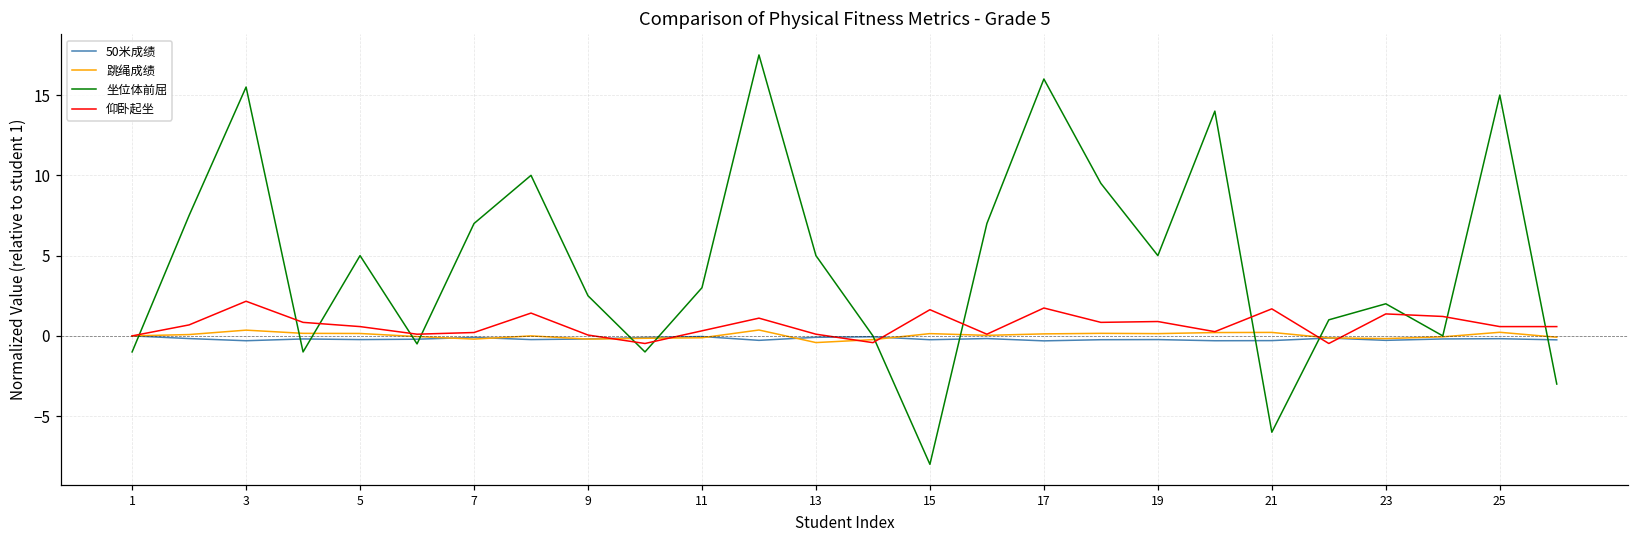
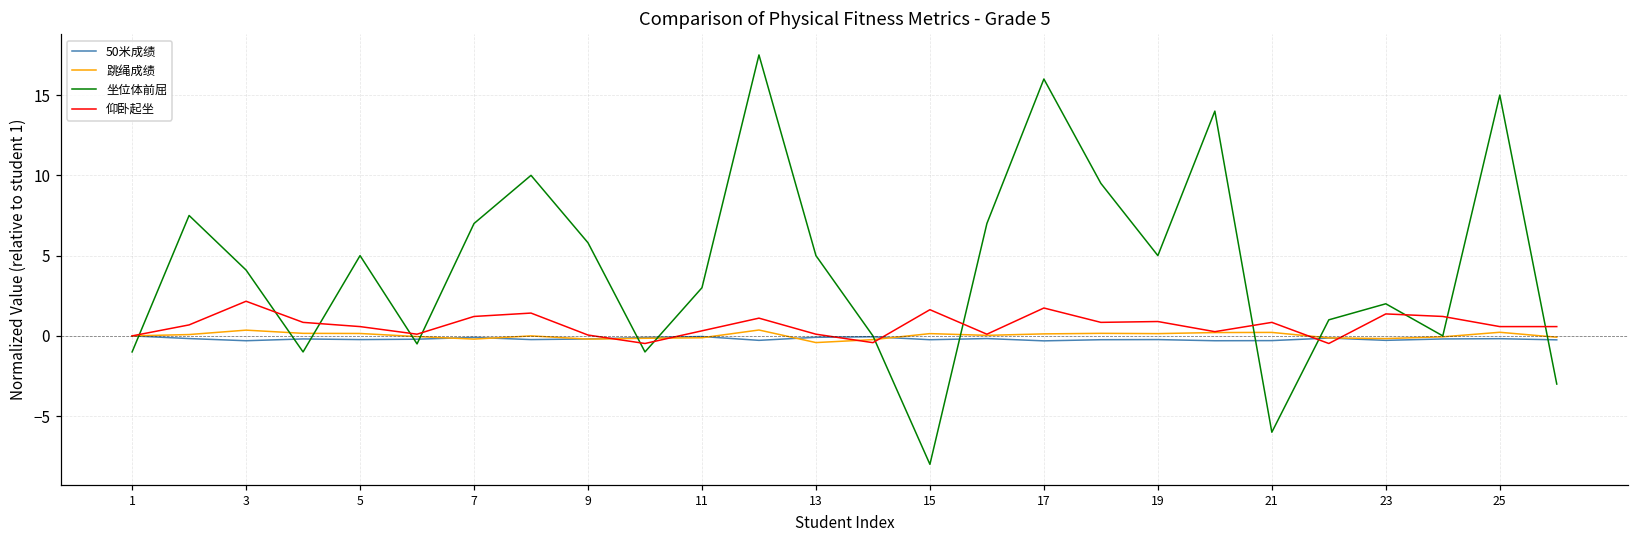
  {
    "50米成绩": {
      "3": -0.3,
      "5": -0.2,
      "13": -0.1,
      "15": -0.2,
      "17": -0.3,
      "19": -0.2,
      "21": -0.3,
      "25": -0.2
    },
    "跳绳成绩": {
      "3": 0.4,
      "5": 0.2,
      "13": -0.4,
      "15": 0.1,
      "17": 0.1,
      "19": 0.1,
      "21": 0.2,
      "25": 0.2
    },
    "坐位体前屈": {
      "1": -1.0,
-     "3": 15.5,
+     "3": 4.1,
      "5": 5.0,
      "7": 7.0,
-     "9": 2.5,
+     "9": 5.8,
      "11": 3.0,
      "13": 5.0,
      "15": -8.0,
      "17": 16.0,
      "19": 5.0,
      "21": -6.0,
      "23": 2.0,
      "25": 15.0
    },
    "仰卧起坐": {
      "3": 2.2,
      "5": 0.6,
-     "7": 0.2,
+     "7": 1.2,
      "9": 0.1,
      "11": 0.3,
      "13": 0.1,
      "15": 1.6,
      "17": 1.7,
      "19": 0.9,
-     "21": 1.7,
+     "21": 0.8,
      "23": 1.4,
      "25": 0.6
    }
  }
